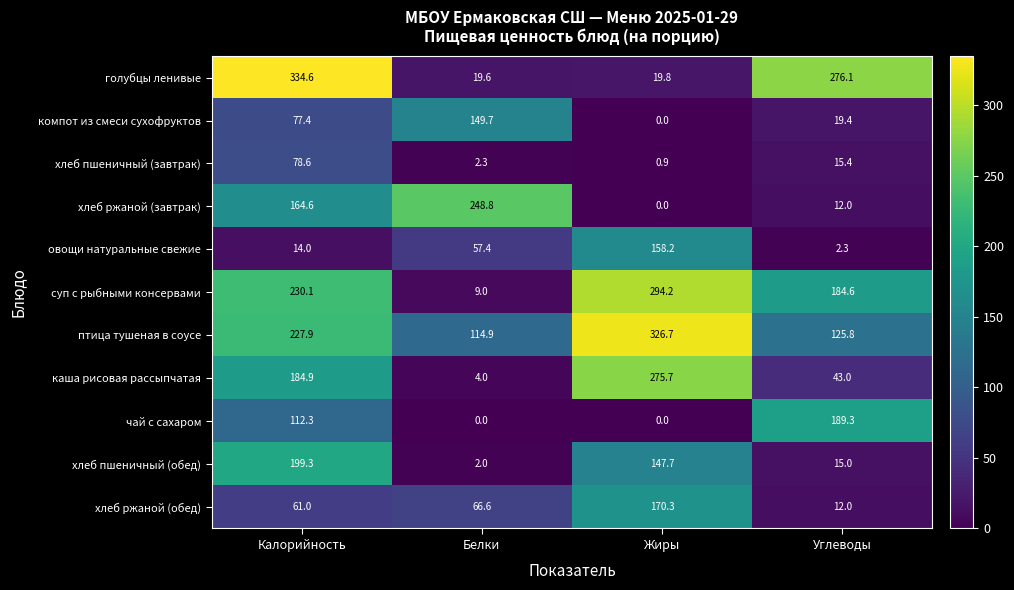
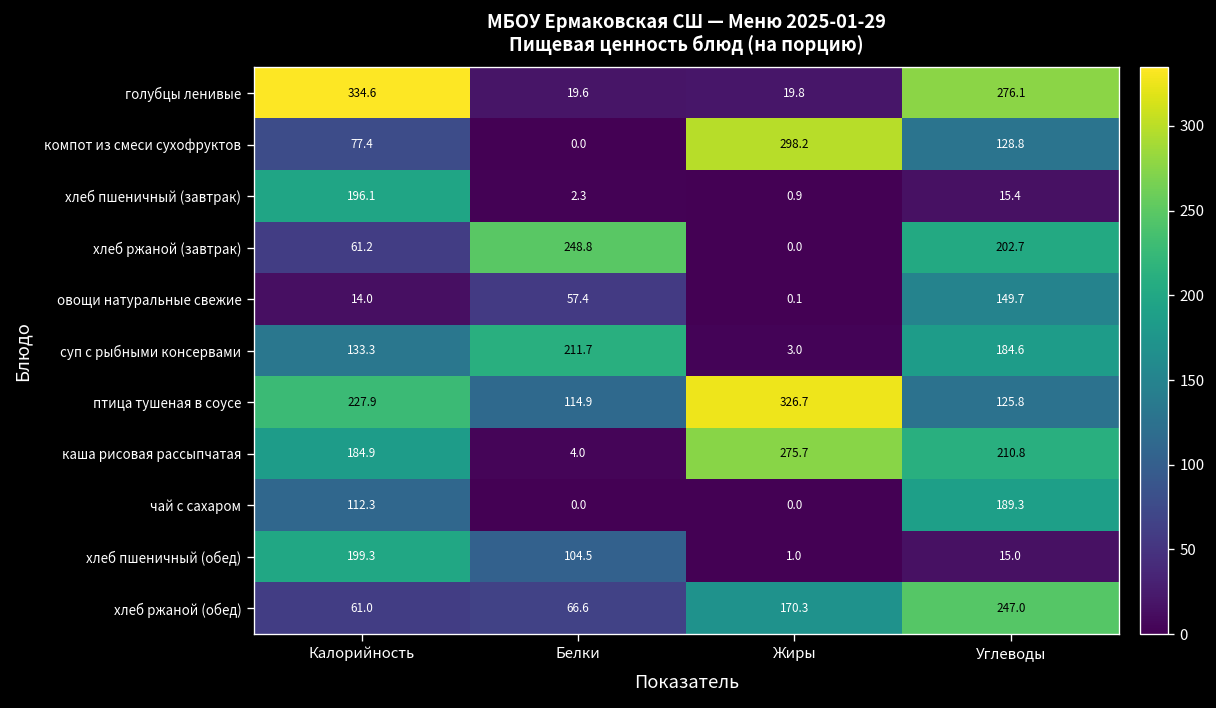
  {
    "голубцы ленивые": {
      "Калорийность": 334.6,
      "Белки": 19.6,
      "Жиры": 19.8,
      "Углеводы": 276.1
    },
    "компот из смеси сухофруктов": {
      "Калорийность": 77.4,
-     "Белки": 149.7,
-     "Жиры": 0.0,
-     "Углеводы": 19.4
+     "Белки": 0.0,
+     "Жиры": 298.2,
+     "Углеводы": 128.8
    },
    "хлеб пшеничный (завтрак)": {
-     "Калорийность": 78.6,
+     "Калорийность": 196.1,
      "Белки": 2.3,
      "Жиры": 0.9,
      "Углеводы": 15.4
    },
    "хлеб ржаной (завтрак)": {
-     "Калорийность": 164.6,
+     "Калорийность": 61.2,
      "Белки": 248.8,
      "Жиры": 0.0,
-     "Углеводы": 12.0
+     "Углеводы": 202.7
    },
    "овощи натуральные свежие": {
      "Калорийность": 14.0,
      "Белки": 57.4,
-     "Жиры": 158.2,
-     "Углеводы": 2.3
+     "Жиры": 0.1,
+     "Углеводы": 149.7
    },
    "суп с рыбными консервами": {
-     "Калорийность": 230.1,
-     "Белки": 9.0,
-     "Жиры": 294.2,
+     "Калорийность": 133.3,
+     "Белки": 211.7,
+     "Жиры": 3.0,
      "Углеводы": 184.6
    },
    "птица тушеная в соусе": {
      "Калорийность": 227.9,
      "Белки": 114.9,
      "Жиры": 326.7,
      "Углеводы": 125.8
    },
    "каша рисовая рассыпчатая": {
      "Калорийность": 184.9,
      "Белки": 4.0,
      "Жиры": 275.7,
-     "Углеводы": 43.0
+     "Углеводы": 210.8
    },
    "чай с сахаром": {
      "Калорийность": 112.3,
      "Белки": 0.0,
      "Жиры": 0.0,
      "Углеводы": 189.3
    },
    "хлеб пшеничный (обед)": {
      "Калорийность": 199.3,
-     "Белки": 2.0,
-     "Жиры": 147.7,
+     "Белки": 104.5,
+     "Жиры": 1.0,
      "Углеводы": 15.0
    },
    "хлеб ржаной (обед)": {
      "Калорийность": 61.0,
      "Белки": 66.6,
      "Жиры": 170.3,
-     "Углеводы": 12.0
+     "Углеводы": 247.0
    }
  }
